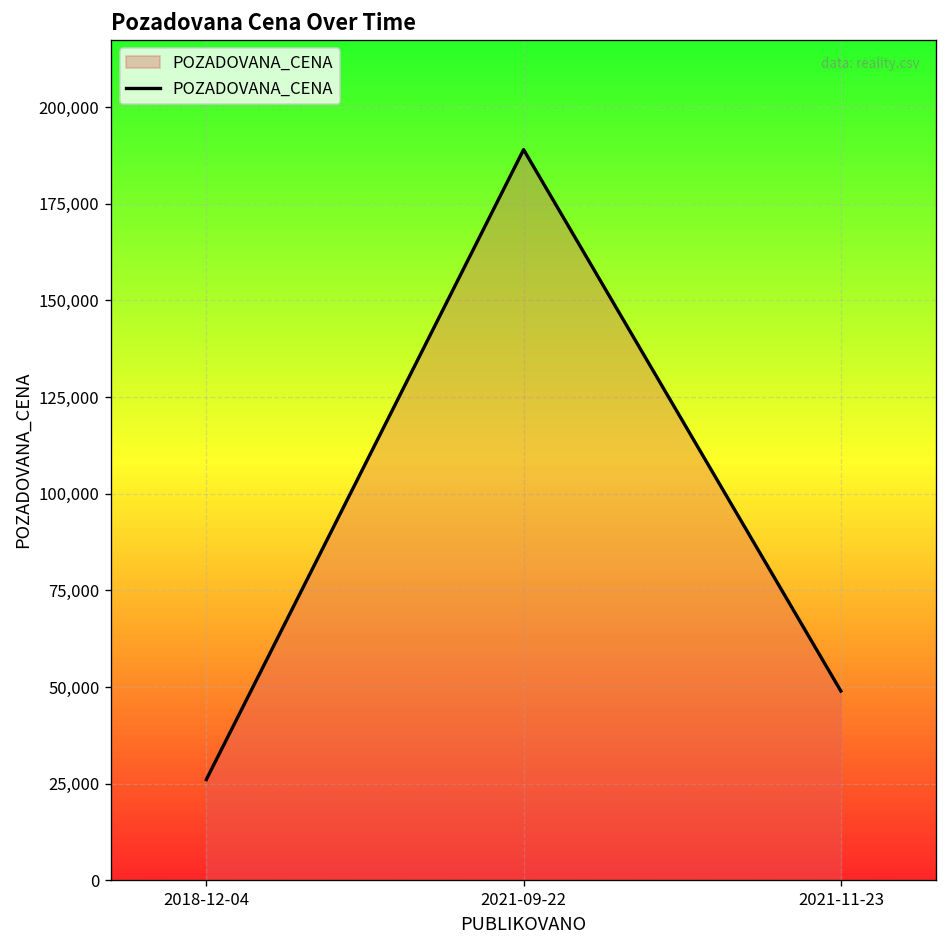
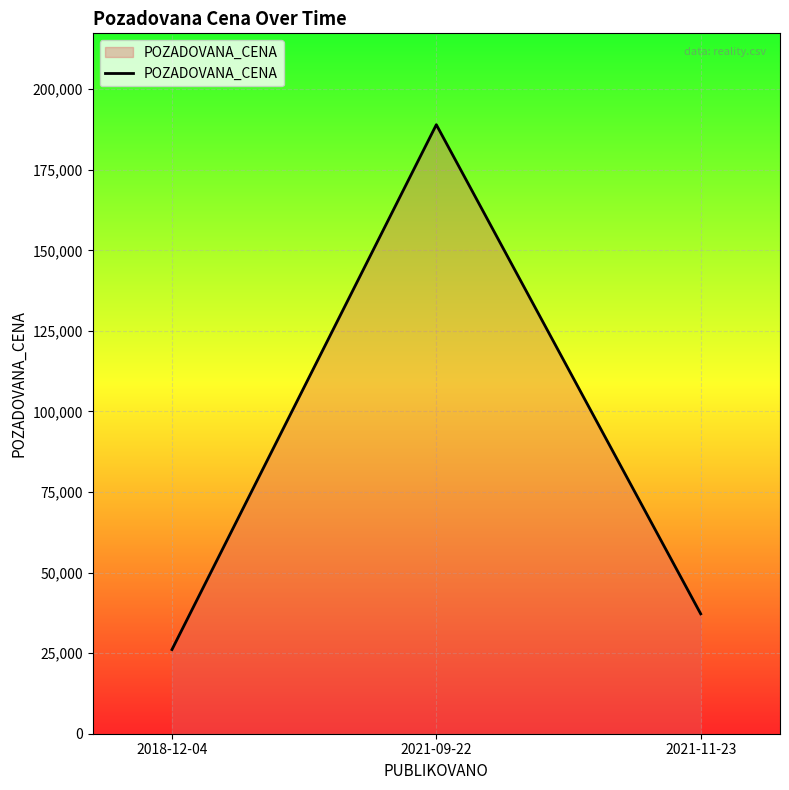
  {
    "2018-12-04": "26,000",
    "2021-09-22": "189,000",
-   "2021-11-23": "49,000"
+   "2021-11-23": "37,000"
  }
